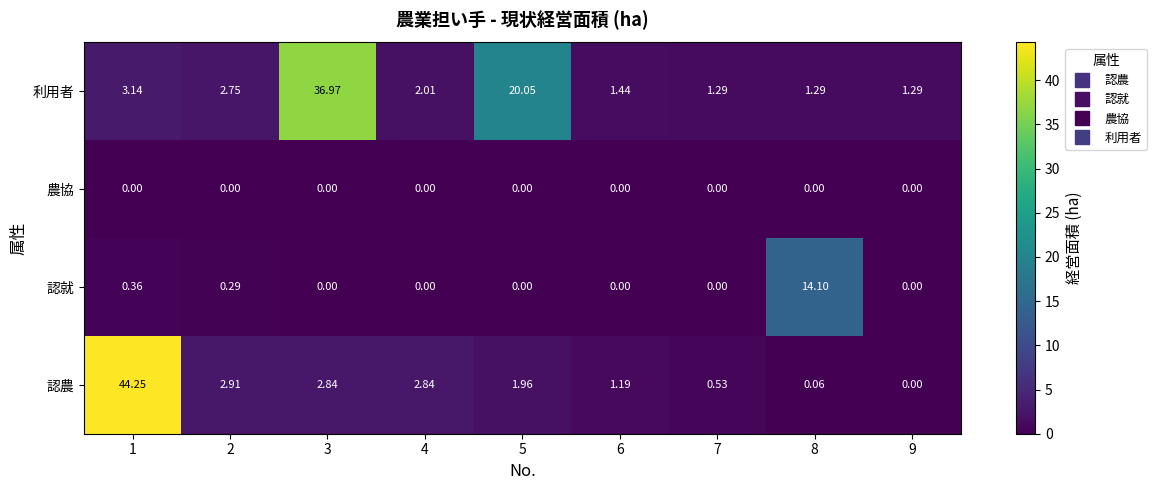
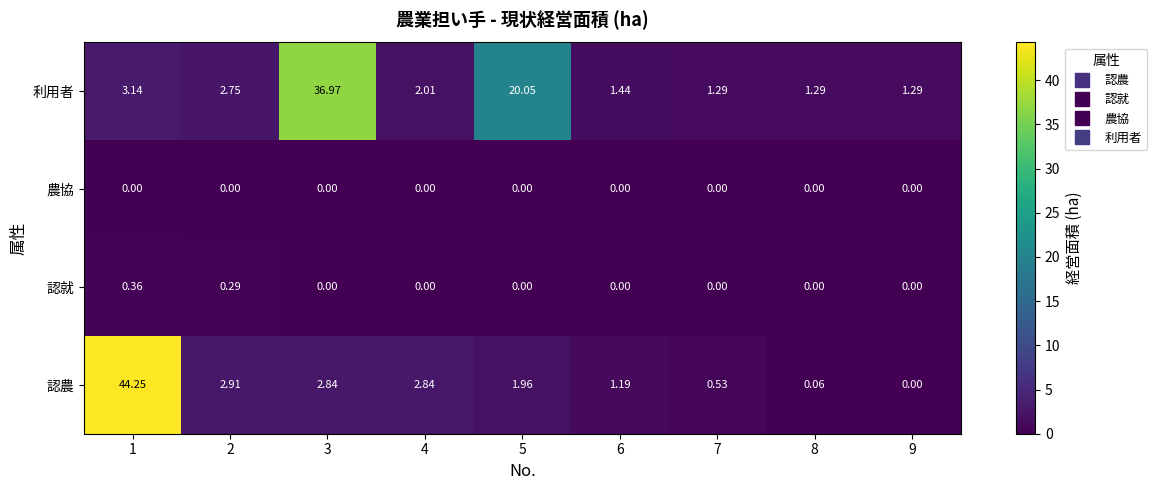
  {
    "利用者": {
      "1": 3.14,
      "2": 2.75,
      "3": 36.97,
      "4": 2.01,
      "5": 20.05,
      "6": 1.44,
      "7": 1.29,
      "8": 1.29,
      "9": 1.29
    },
    "農協": {
      "1": 0.00,
      "2": 0.00,
      "3": 0.00,
      "4": 0.00,
      "5": 0.00,
      "6": 0.00,
      "7": 0.00,
      "8": 0.00,
      "9": 0.00
    },
    "認就": {
      "1": 0.36,
      "2": 0.29,
      "3": 0.00,
      "4": 0.00,
      "5": 0.00,
      "6": 0.00,
      "7": 0.00,
-     "8": 14.10,
+     "8": 0.00,
      "9": 0.00
    },
    "認農": {
      "1": 44.25,
      "2": 2.91,
      "3": 2.84,
      "4": 2.84,
      "5": 1.96,
      "6": 1.19,
      "7": 0.53,
      "8": 0.06,
      "9": 0.00
    }
  }
